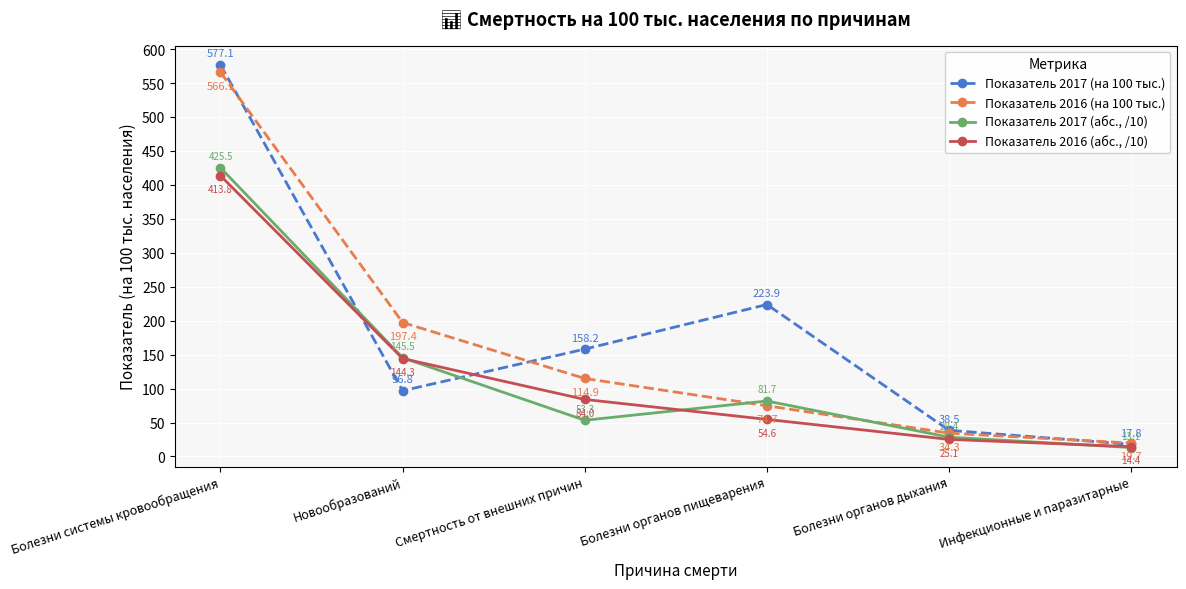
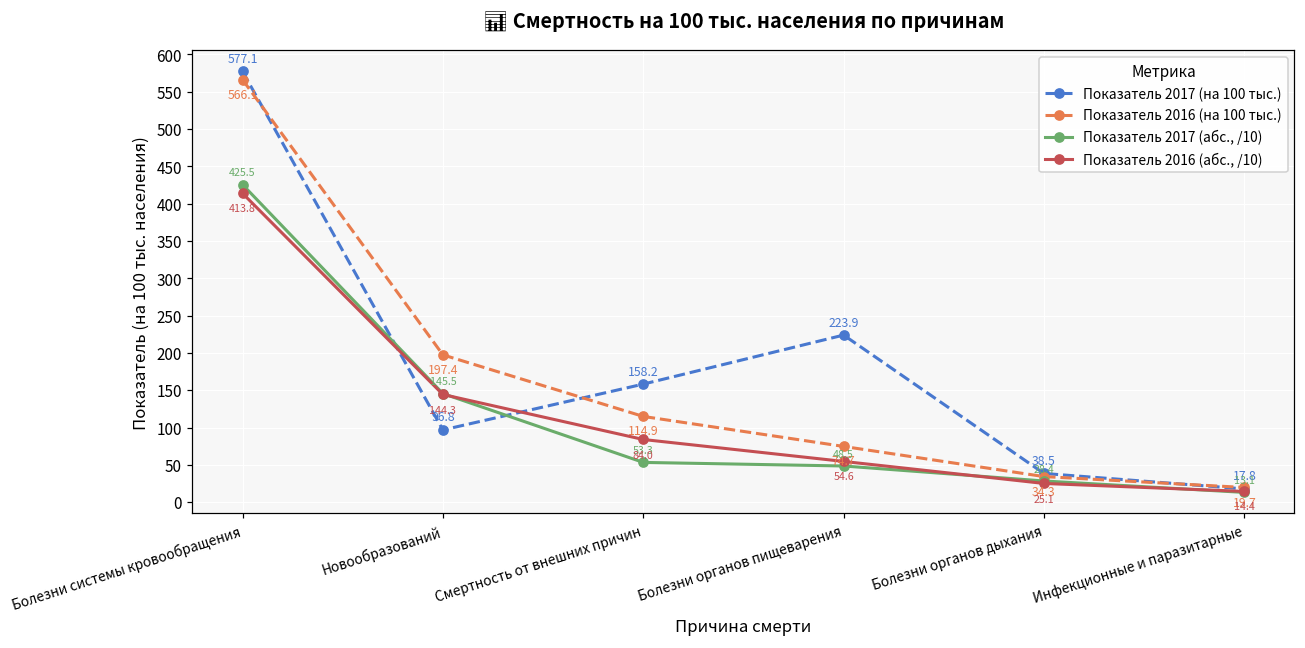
  {
    "Показатель 2017 (на 100 тыс.)": {
      "Болезни системы кровообращения": 577.1,
      "Смертность от внешних причин": 158.2,
      "Болезни органов пищеварения": 223.9
    },
    "Показатель 2017 (абс., /10)": {
      "Болезни системы кровообращения": 425.5,
-     "Болезни органов пищеварения": 81.7
+     "Болезни органов пищеварения": 48.5
    }
  }
